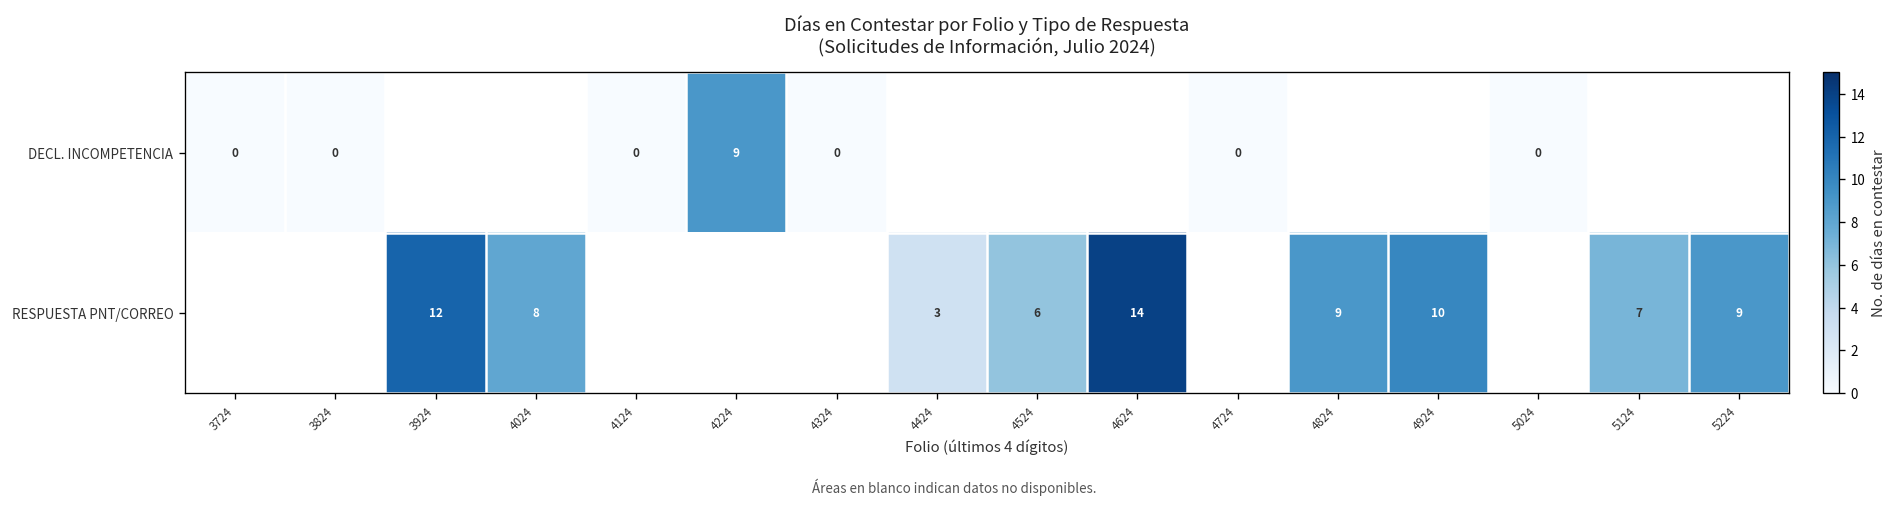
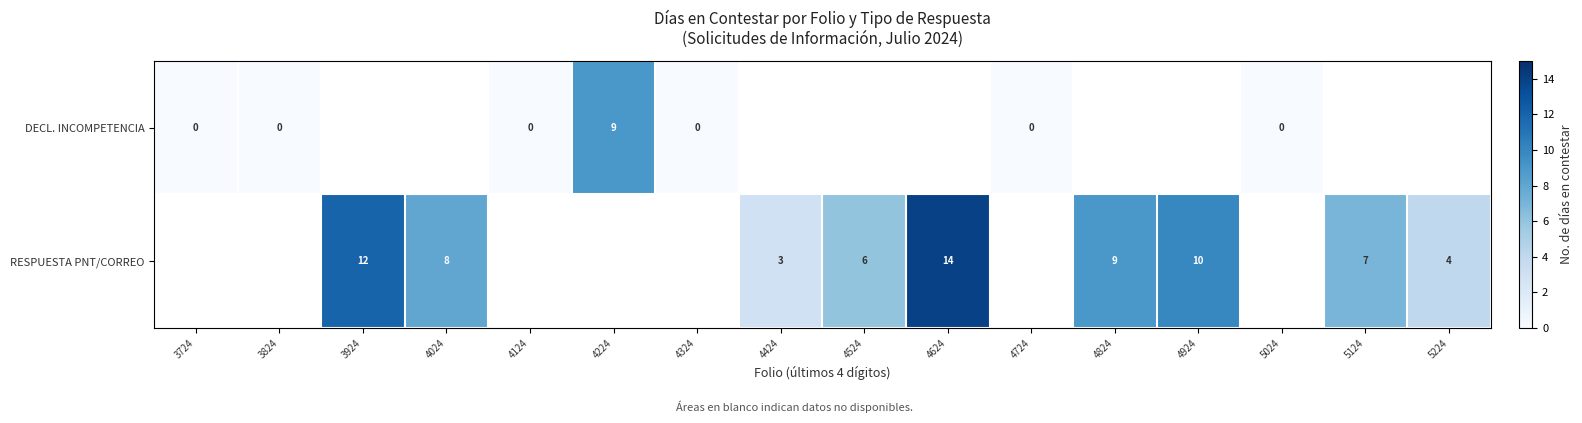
  {
    "DECL. INCOMPETENCIA": {
      "3724": 0,
      "3824": 0,
      "4124": 0,
      "4224": 9,
      "4324": 0,
      "4724": 0,
      "5024": 0
    },
    "RESPUESTA PNT/CORREO": {
      "3924": 12,
      "4024": 8,
      "4424": 3,
      "4524": 6,
      "4624": 14,
      "4824": 9,
      "4924": 10,
      "5124": 7,
-     "5224": 9
+     "5224": 4
    }
  }
